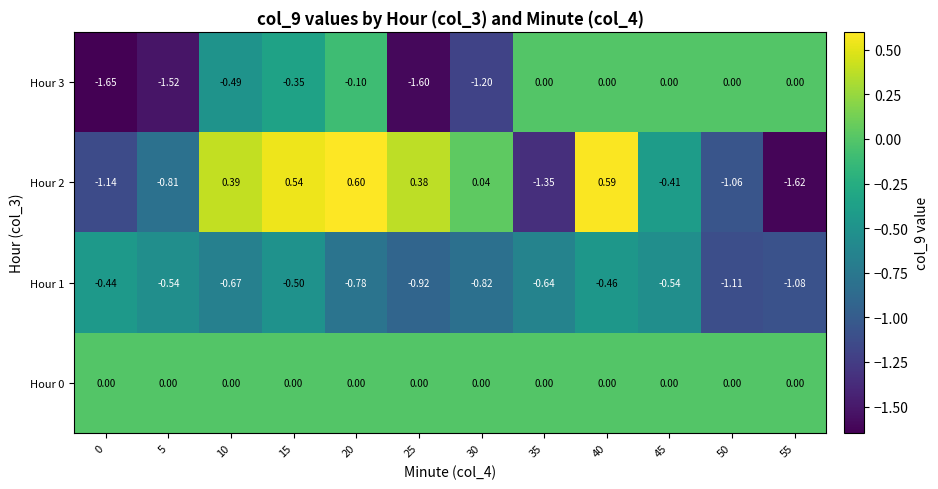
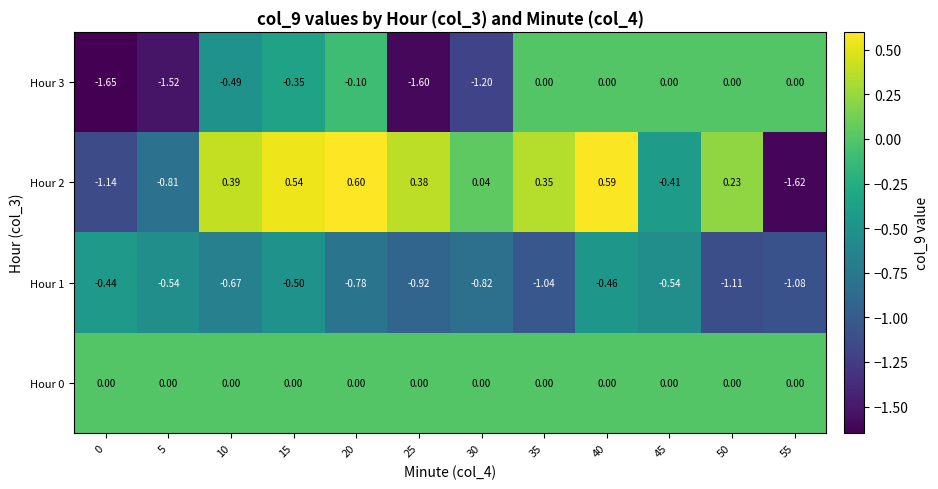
  {
    "Hour 3": {
      "0": -1.65,
      "5": -1.52,
      "10": -0.49,
      "15": -0.35,
      "20": -0.10,
      "25": -1.60,
      "30": -1.20,
      "35": 0.00,
      "40": 0.00,
      "45": 0.00,
      "50": 0.00,
      "55": 0.00
    },
    "Hour 2": {
      "0": -1.14,
      "5": -0.81,
      "10": 0.39,
      "15": 0.54,
      "20": 0.60,
      "25": 0.38,
      "30": 0.04,
-     "35": -1.35,
+     "35": 0.35,
      "40": 0.59,
      "45": -0.41,
-     "50": -1.06,
+     "50": 0.23,
      "55": -1.62
    },
    "Hour 1": {
      "0": -0.44,
      "5": -0.54,
      "10": -0.67,
      "15": -0.50,
      "20": -0.78,
      "25": -0.92,
      "30": -0.82,
-     "35": -0.64,
+     "35": -1.04,
      "40": -0.46,
      "45": -0.54,
      "50": -1.11,
      "55": -1.08
    },
    "Hour 0": {
      "0": 0.00,
      "5": 0.00,
      "10": 0.00,
      "15": 0.00,
      "20": 0.00,
      "25": 0.00,
      "30": 0.00,
      "35": 0.00,
      "40": 0.00,
      "45": 0.00,
      "50": 0.00,
      "55": 0.00
    }
  }
